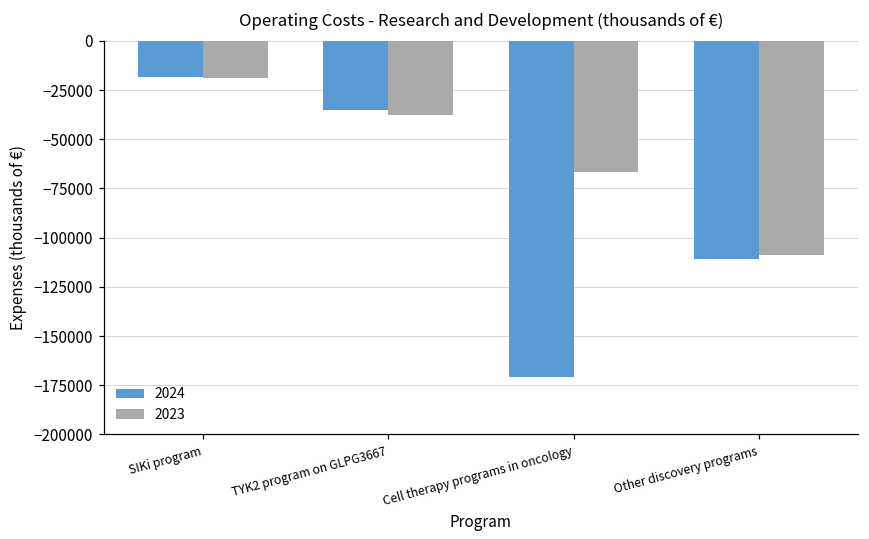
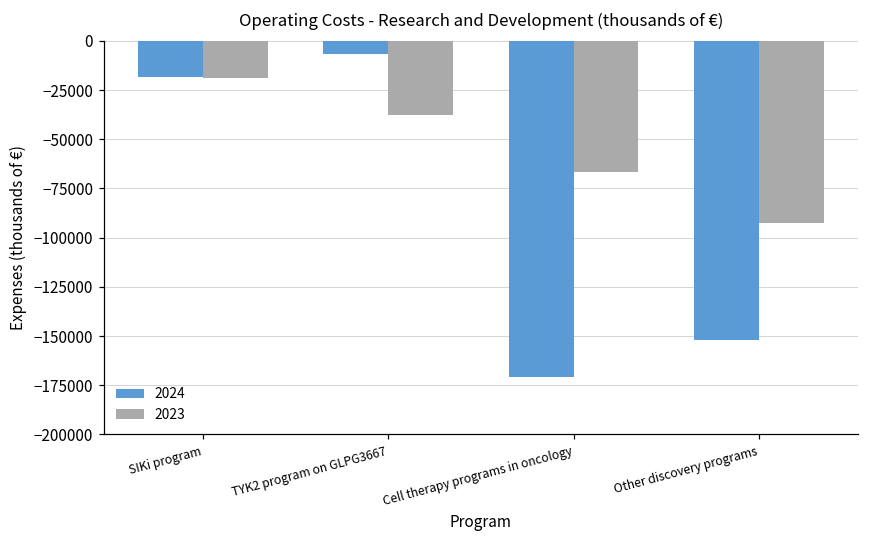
  {
    "2024": {
      "SIKi program": -18000,
-     "TYK2 program on GLPG3667": -35000,
+     "TYK2 program on GLPG3667": -7000,
      "Cell therapy programs in oncology": -171000,
-     "Other discovery programs": -111000
+     "Other discovery programs": -152000
    },
    "2023": {
      "SIKi program": -19000,
      "TYK2 program on GLPG3667": -38000,
      "Cell therapy programs in oncology": -66000,
-     "Other discovery programs": -109000
+     "Other discovery programs": -92000
    }
  }
